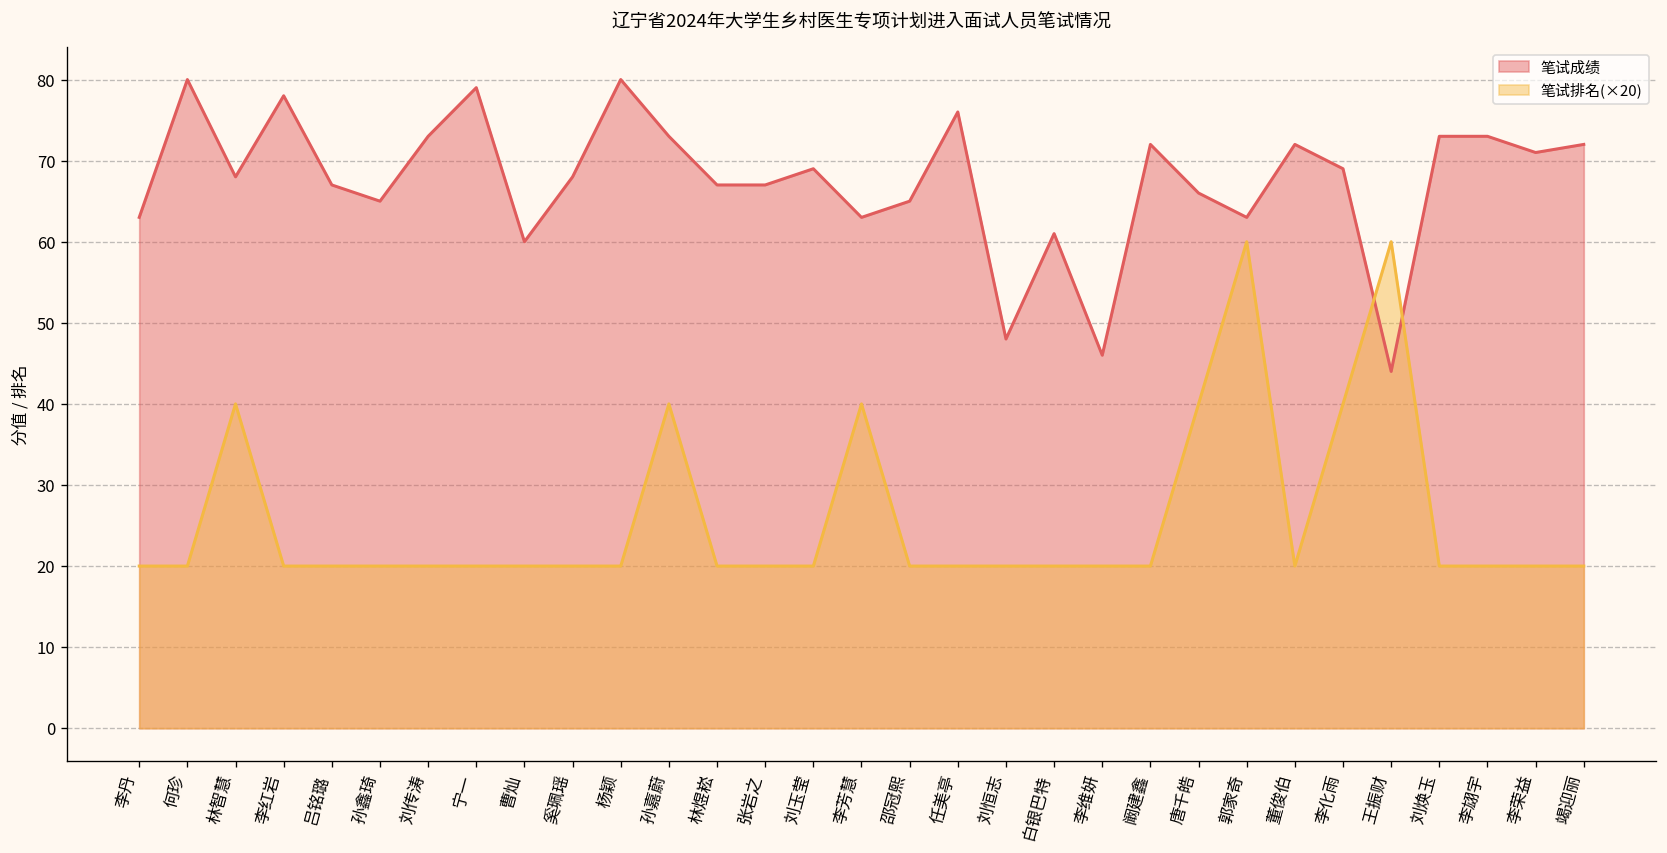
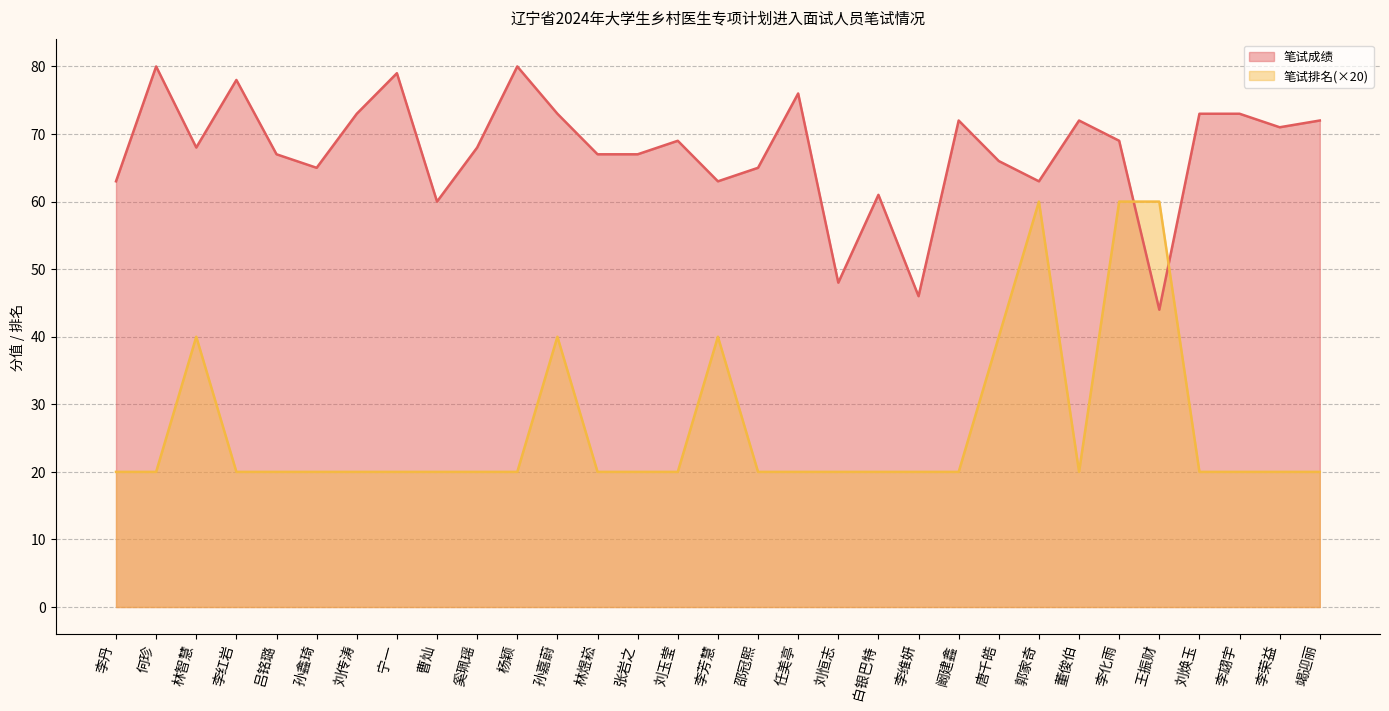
  {
    "笔试成绩": {
      "李丹": 63,
      "何珍": 80,
      "林智慧": 68,
      "李红岩": 78,
      "吕铭璐": 67,
      "孙鑫琦": 65,
      "刘传涛": 73,
      "宁一": 79,
      "曹灿": 60,
      "奚珮瑶": 68,
      "杨颖": 80,
      "孙嘉蔚": 73,
      "林煜崧": 67,
      "张岩之": 67,
      "刘玉莹": 69,
      "李芳慧": 63,
      "邵冠熙": 65,
      "任美亭": 76,
      "刘恒志": 48,
      "白银巴特": 61,
      "李维妍": 46,
      "阚建鑫": 72,
      "唐千皓": 66,
      "郭家奇": 63,
      "董俊伯": 72,
      "李化雨": 69,
      "王振财": 44,
      "刘焕玉": 73,
      "李翃宇": 73,
      "李荣益": 71,
      "竭迎丽": 72
    },
    "笔试排名(×20)": {
      "李丹": 20,
      "何珍": 20,
      "林智慧": 40,
      "李红岩": 20,
      "吕铭璐": 20,
      "孙鑫琦": 20,
      "刘传涛": 20,
      "宁一": 20,
      "曹灿": 20,
      "奚珮瑶": 20,
      "杨颖": 20,
      "孙嘉蔚": 40,
      "林煜崧": 20,
      "张岩之": 20,
      "刘玉莹": 20,
      "李芳慧": 40,
      "邵冠熙": 20,
      "任美亭": 20,
      "刘恒志": 20,
      "白银巴特": 20,
      "李维妍": 20,
      "阚建鑫": 20,
      "唐千皓": 40,
      "郭家奇": 60,
      "董俊伯": 20,
-     "李化雨": 40,
+     "李化雨": 60,
      "王振财": 60,
      "刘焕玉": 20,
      "李翃宇": 20,
      "李荣益": 20,
      "竭迎丽": 20
    }
  }
